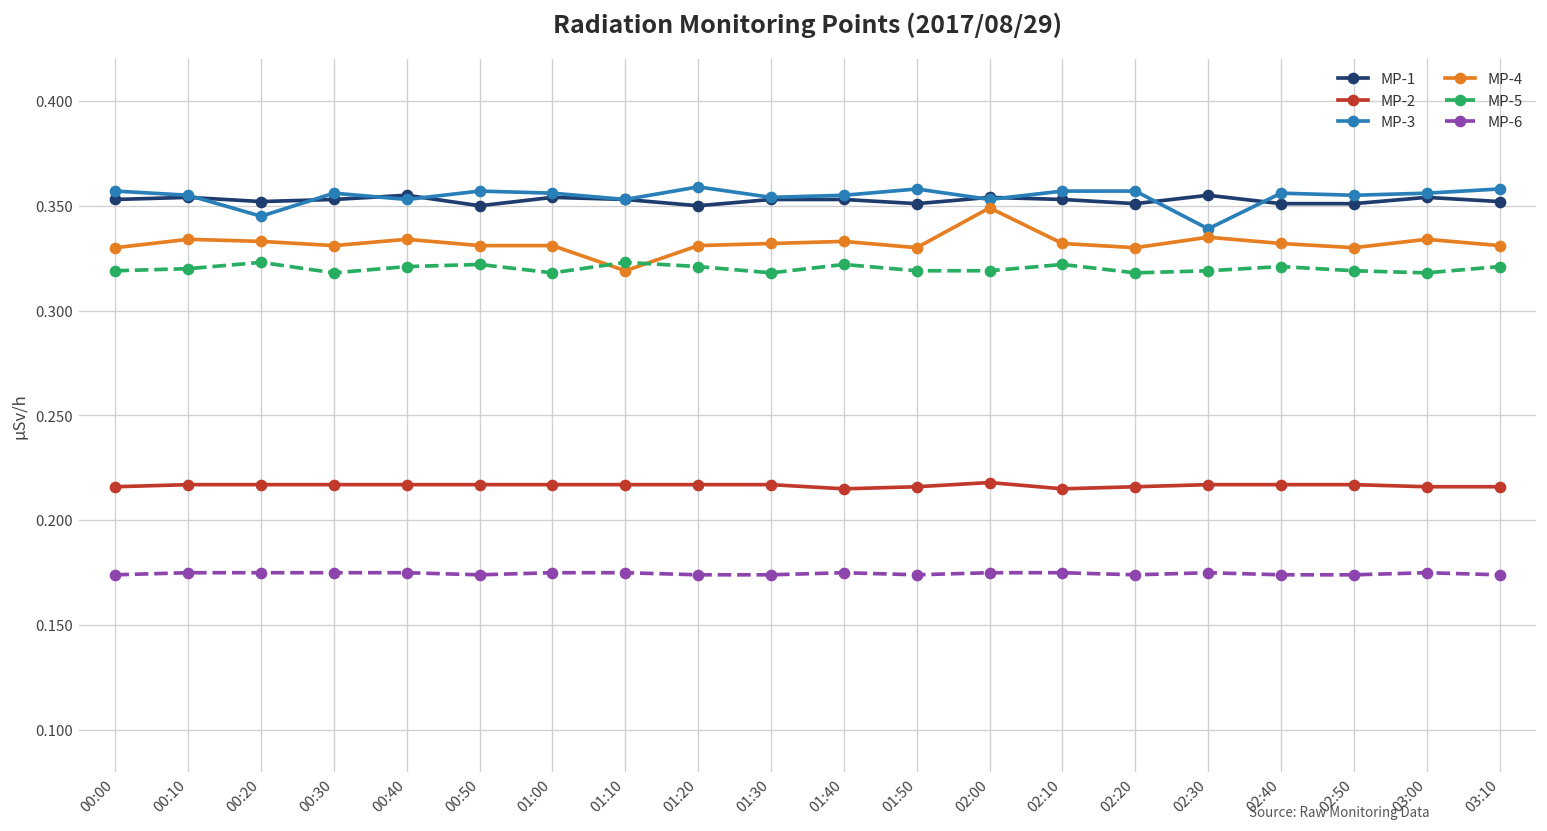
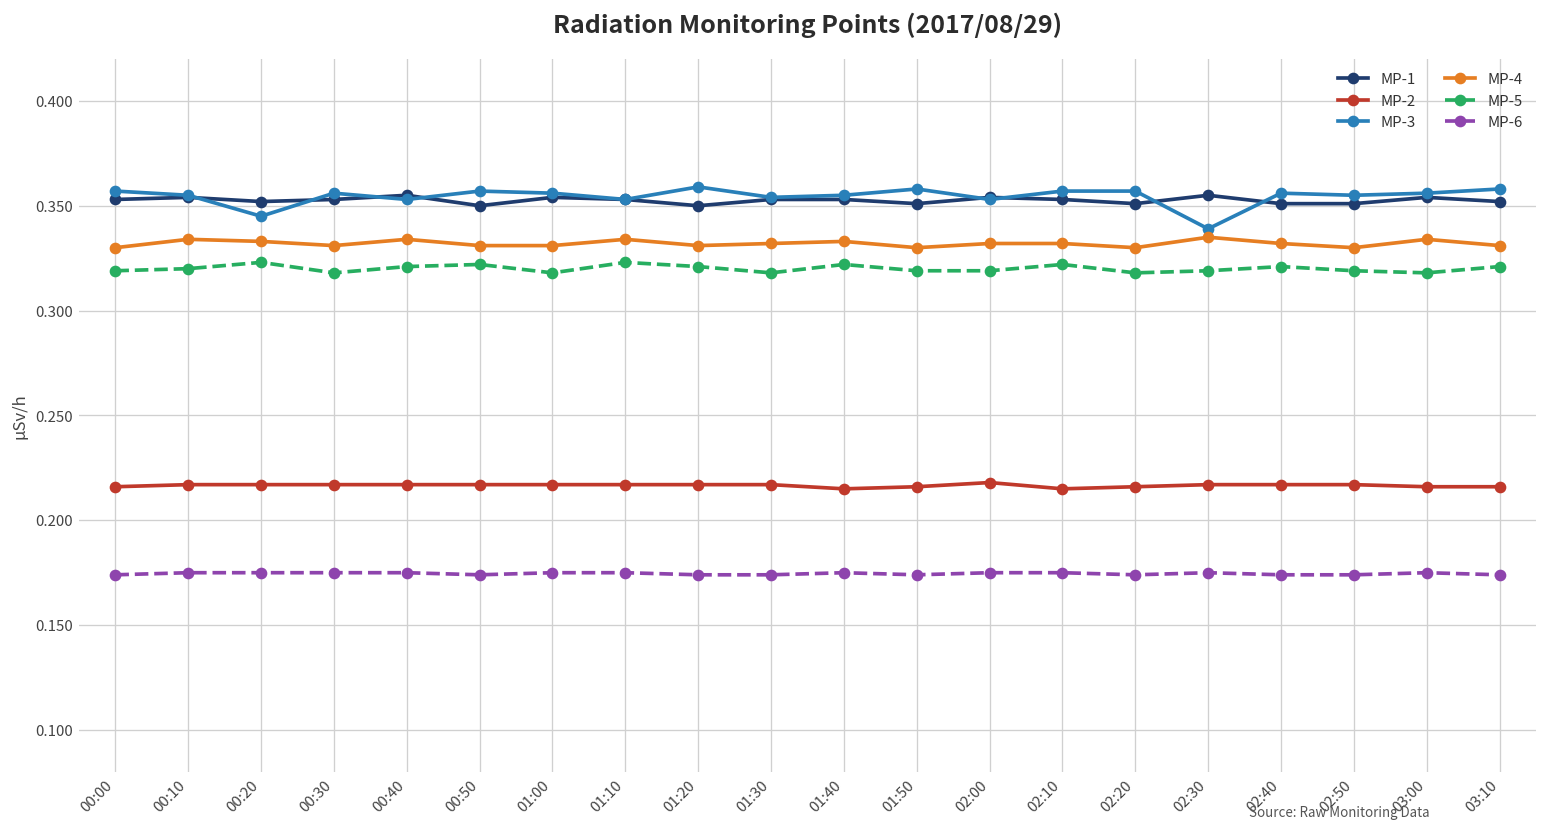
  {
    "MP-1": {
      "00:00": 0.353,
      "00:20": 0.352,
      "00:30": 0.353,
      "00:40": 0.355,
      "00:50": 0.350,
      "01:00": 0.354,
      "01:20": 0.350,
      "01:40": 0.353,
      "01:50": 0.351,
      "02:10": 0.353,
      "02:20": 0.351,
      "02:30": 0.355,
      "02:40": 0.351,
      "02:50": 0.351,
      "03:00": 0.354,
      "03:10": 0.352
    },
    "MP-2": {
      "00:00": 0.216,
      "00:10": 0.217,
      "00:20": 0.217,
      "00:30": 0.217,
      "00:40": 0.217,
      "00:50": 0.217,
      "01:00": 0.217,
      "01:10": 0.217,
      "01:20": 0.217,
      "01:30": 0.217,
      "01:40": 0.215,
      "01:50": 0.216,
      "02:00": 0.218,
      "02:10": 0.215,
      "02:20": 0.216,
      "02:30": 0.217,
      "02:40": 0.217,
      "02:50": 0.217,
      "03:00": 0.216,
      "03:10": 0.216
    },
    "MP-3": {
      "00:00": 0.357,
      "00:20": 0.345,
      "00:30": 0.356,
      "00:40": 0.353,
      "00:50": 0.357,
      "01:00": 0.356,
      "01:20": 0.359,
      "01:40": 0.355,
      "01:50": 0.358,
      "02:10": 0.357,
      "02:20": 0.357,
      "02:30": 0.339,
      "02:40": 0.356,
      "02:50": 0.355,
      "03:00": 0.356,
      "03:10": 0.358
    },
    "MP-4": {
      "00:00": 0.330,
      "00:10": 0.334,
      "00:20": 0.333,
      "00:30": 0.331,
      "00:40": 0.334,
      "00:50": 0.331,
      "01:00": 0.331,
-     "01:10": 0.319,
+     "01:10": 0.334,
      "01:20": 0.331,
      "01:30": 0.332,
      "01:40": 0.333,
      "01:50": 0.330,
-     "02:00": 0.349,
+     "02:00": 0.332,
      "02:10": 0.332,
      "02:20": 0.330,
      "02:30": 0.335,
      "02:40": 0.332,
      "02:50": 0.330,
      "03:00": 0.334,
      "03:10": 0.331
    },
    "MP-5": {
      "00:00": 0.319,
      "00:10": 0.320,
      "00:20": 0.323,
      "00:30": 0.318,
      "00:40": 0.321,
      "00:50": 0.322,
      "01:00": 0.318,
      "01:10": 0.323,
      "01:20": 0.321,
      "01:30": 0.318,
      "01:40": 0.322,
      "01:50": 0.319,
      "02:00": 0.319,
      "02:10": 0.322,
      "02:20": 0.318,
      "02:30": 0.319,
      "02:40": 0.321,
      "02:50": 0.319,
      "03:00": 0.318,
      "03:10": 0.321
    },
    "MP-6": {
      "00:00": 0.174,
      "00:10": 0.175,
      "00:20": 0.175,
      "00:30": 0.175,
      "00:40": 0.175,
      "00:50": 0.174,
      "01:00": 0.175,
      "01:10": 0.175,
      "01:20": 0.174,
      "01:30": 0.174,
      "01:40": 0.175,
      "01:50": 0.174,
      "02:00": 0.175,
      "02:10": 0.175,
      "02:20": 0.174,
      "02:30": 0.175,
      "02:40": 0.174,
      "02:50": 0.174,
      "03:00": 0.175,
      "03:10": 0.174
    }
  }
